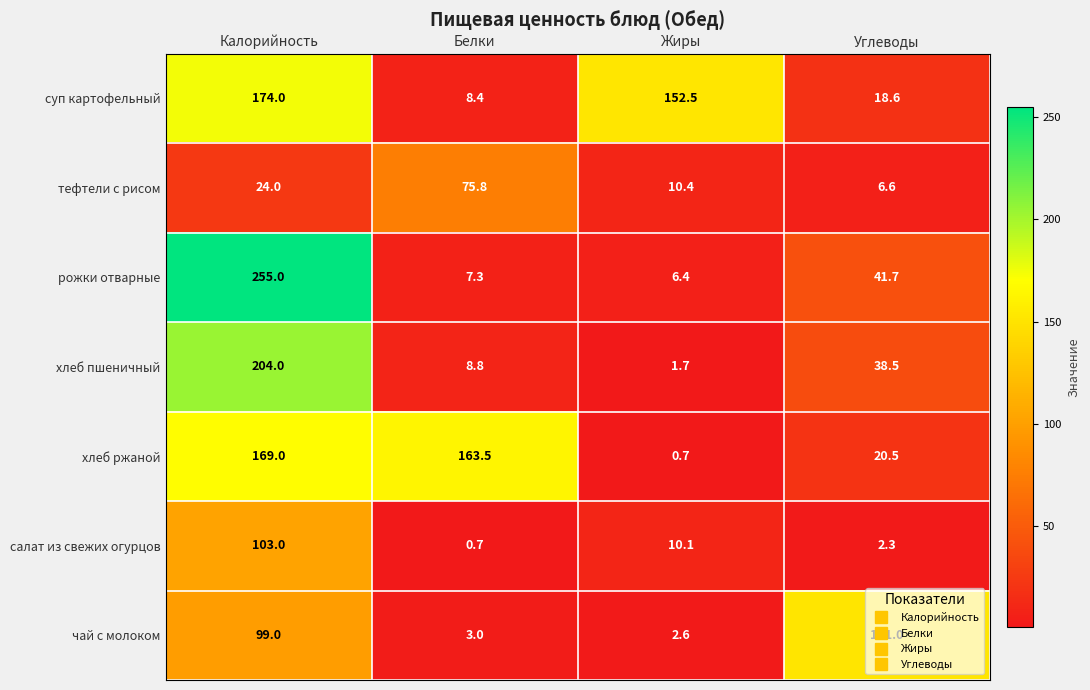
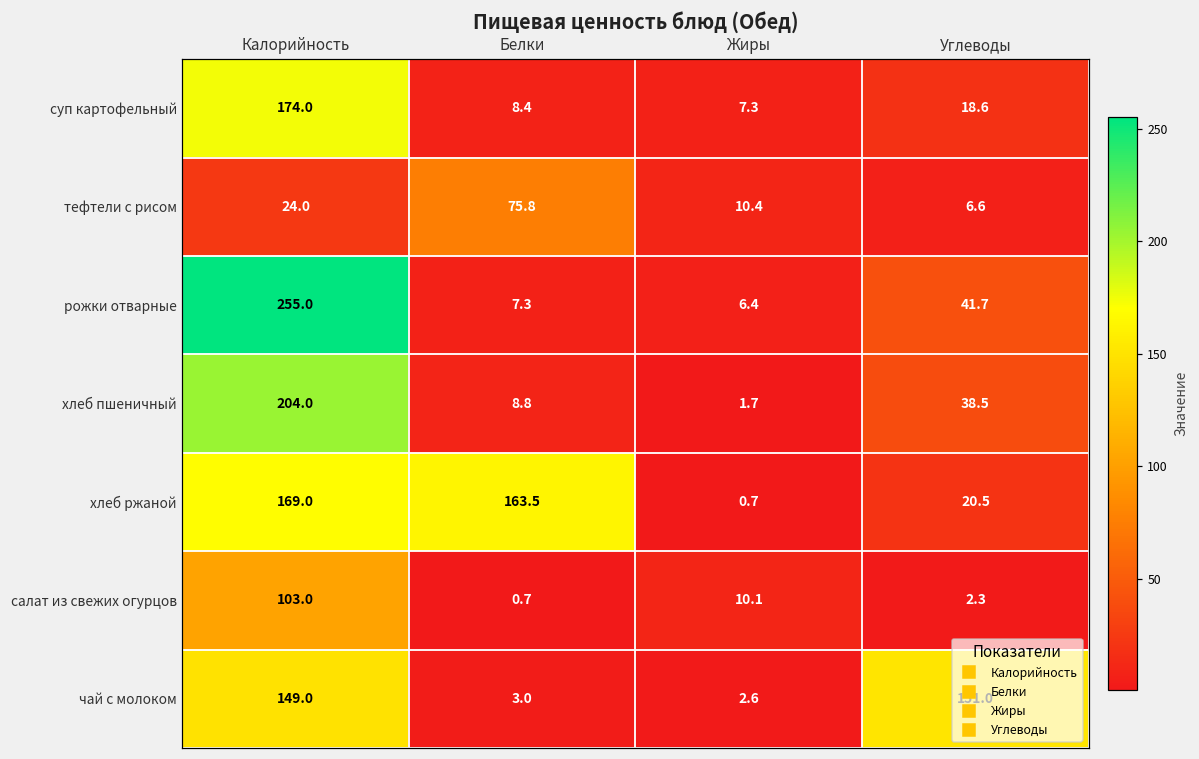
  {
    "суп картофельный": {
      "Калорийность": 174.0,
      "Белки": 8.4,
-     "Жиры": 152.5,
+     "Жиры": 7.3,
      "Углеводы": 18.6
    },
    "тефтели с рисом": {
      "Калорийность": 24.0,
      "Белки": 75.8,
      "Жиры": 10.4,
      "Углеводы": 6.6
    },
    "рожки отварные": {
      "Калорийность": 255.0,
      "Белки": 7.3,
      "Жиры": 6.4,
      "Углеводы": 41.7
    },
    "хлеб пшеничный": {
      "Калорийность": 204.0,
      "Белки": 8.8,
      "Жиры": 1.7,
      "Углеводы": 38.5
    },
    "хлеб ржаной": {
      "Калорийность": 169.0,
      "Белки": 163.5,
      "Жиры": 0.7,
      "Углеводы": 20.5
    },
    "салат из свежих огурцов": {
      "Калорийность": 103.0,
      "Белки": 0.7,
      "Жиры": 10.1,
      "Углеводы": 2.3
    },
    "чай с молоком": {
-     "Калорийность": 99.0,
+     "Калорийность": 149.0,
      "Белки": 3.0,
      "Жиры": 2.6
    }
  }
